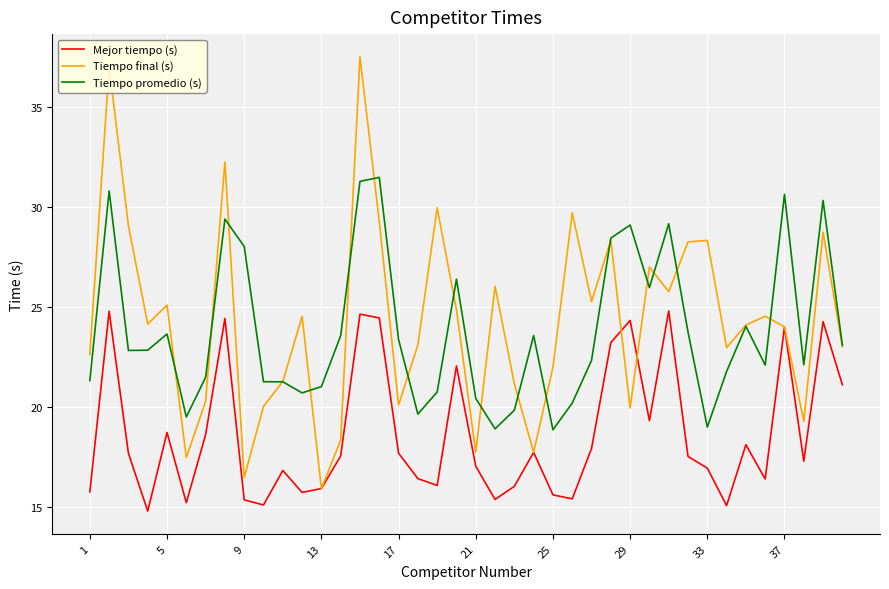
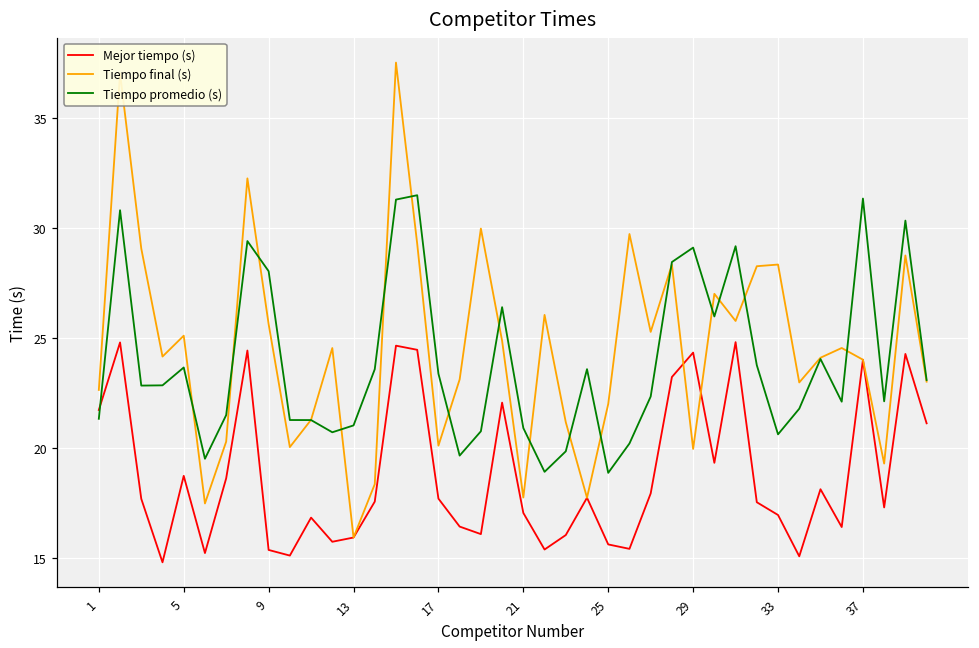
  {
    "Mejor tiempo (s)": {
-     "1": 15.7,
+     "1": 21.7,
      "5": 18.7,
      "9": 15.3,
      "17": 17.7,
      "21": 17.0,
      "25": 15.6,
      "29": 24.3,
      "33": 16.9
    },
    "Tiempo final (s)": {
      "1": 22.6,
      "5": 25.1,
-     "9": 16.5,
+     "9": 25.6,
      "17": 20.1,
      "21": 17.7,
      "25": 22.0,
      "29": 19.9,
      "33": 28.3
    },
    "Tiempo promedio (s)": {
      "1": 21.3,
      "5": 23.6,
      "9": 28.0,
      "13": 21.0,
      "17": 23.4,
-     "21": 20.4,
+     "21": 20.9,
      "25": 18.9,
      "29": 29.1,
-     "33": 19.0,
-     "37": 30.6
+     "33": 20.6,
+     "37": 31.3
    }
  }
